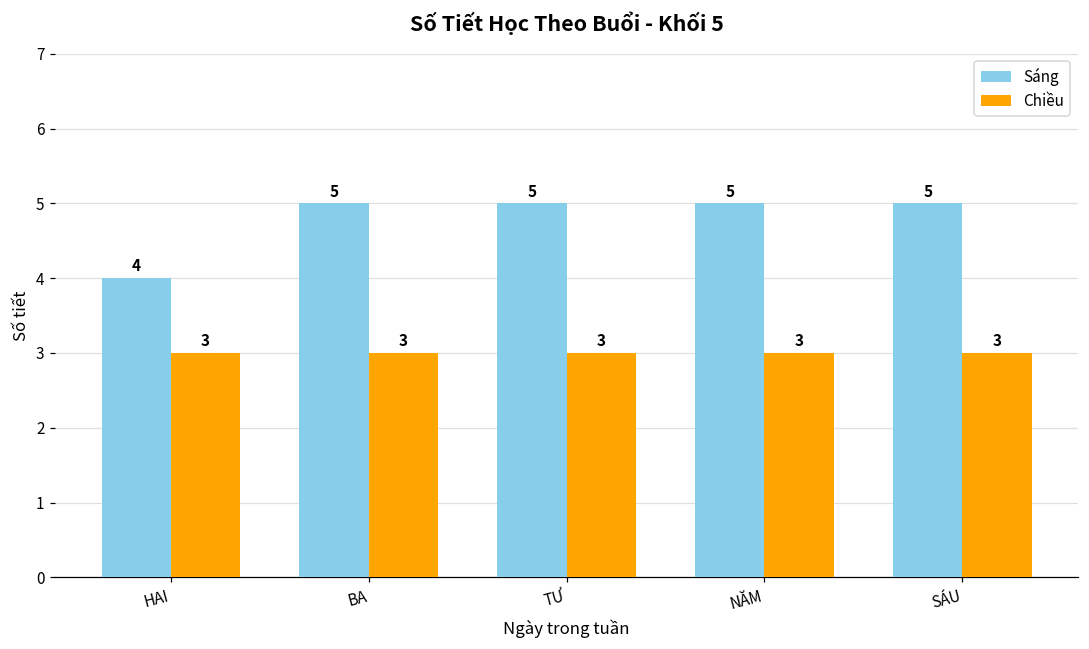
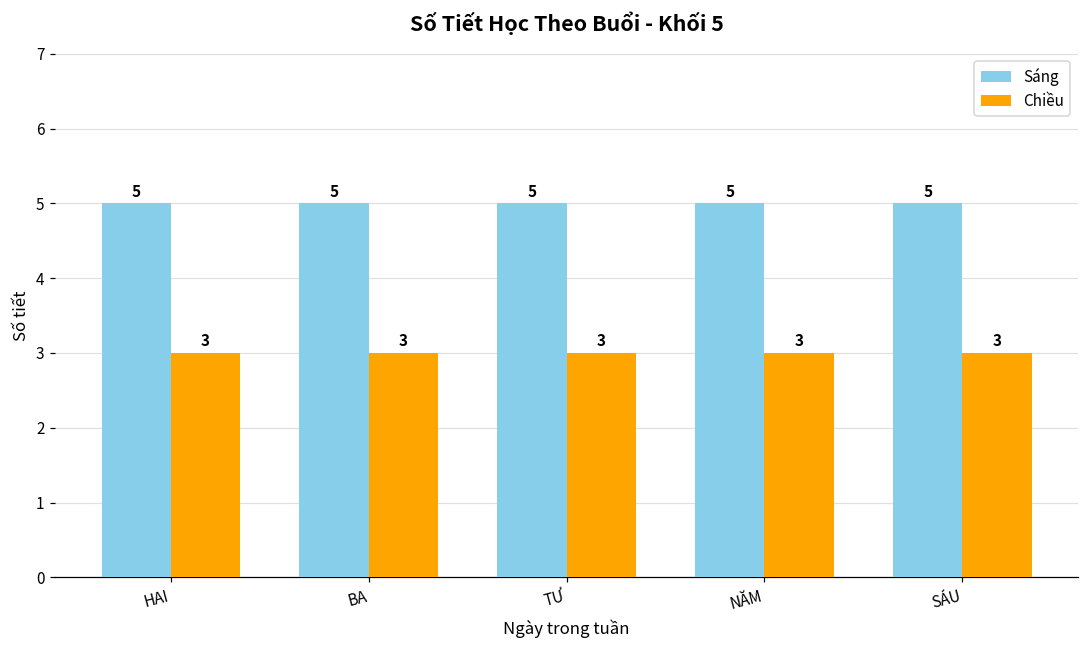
  {
    "Sáng": {
-     "HAI": 4,
+     "HAI": 5,
      "BA": 5,
      "TƯ": 5,
      "NĂM": 5,
      "SÁU": 5
    },
    "Chiều": {
      "HAI": 3,
      "BA": 3,
      "TƯ": 3,
      "NĂM": 3,
      "SÁU": 3
    }
  }
